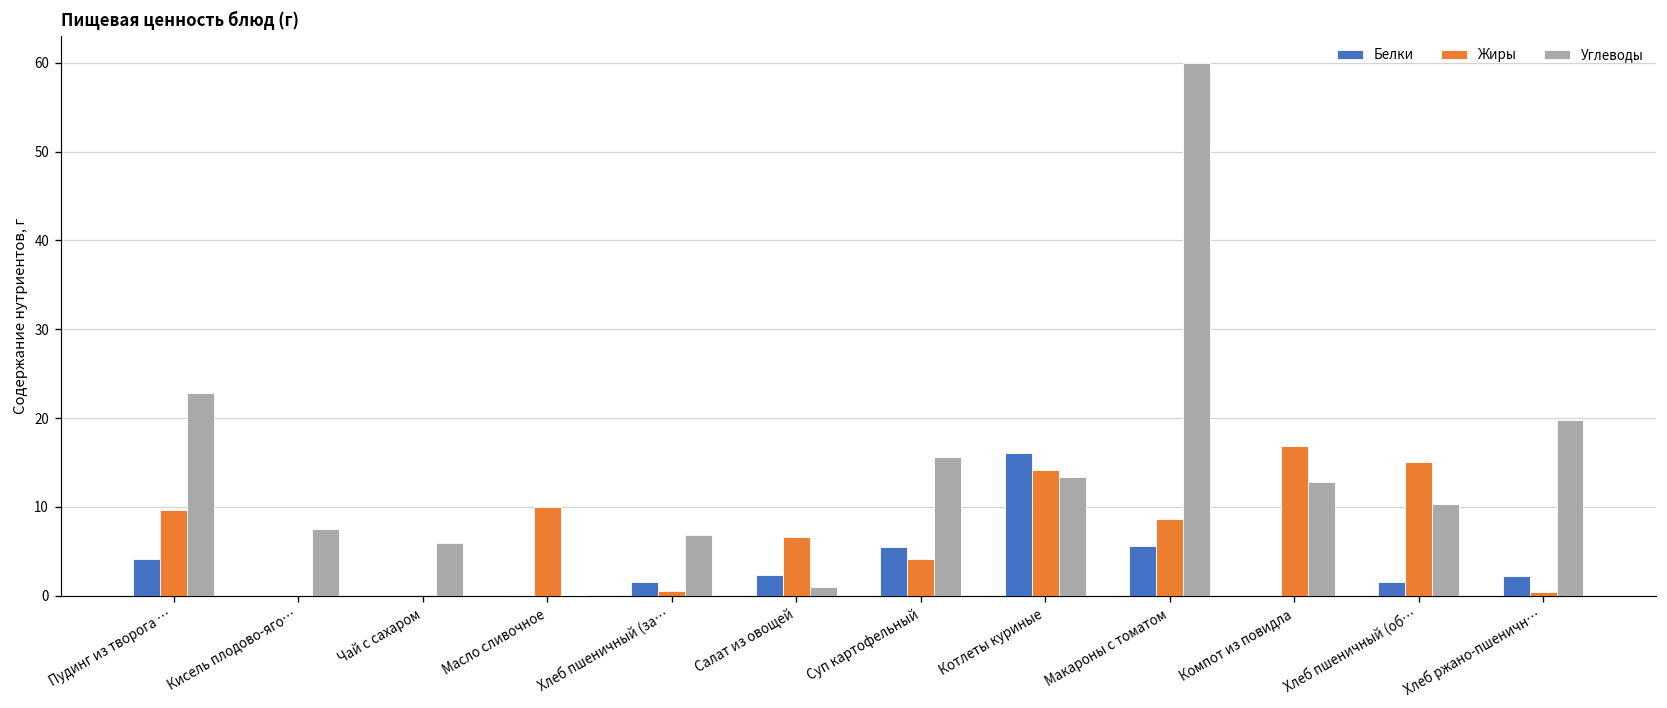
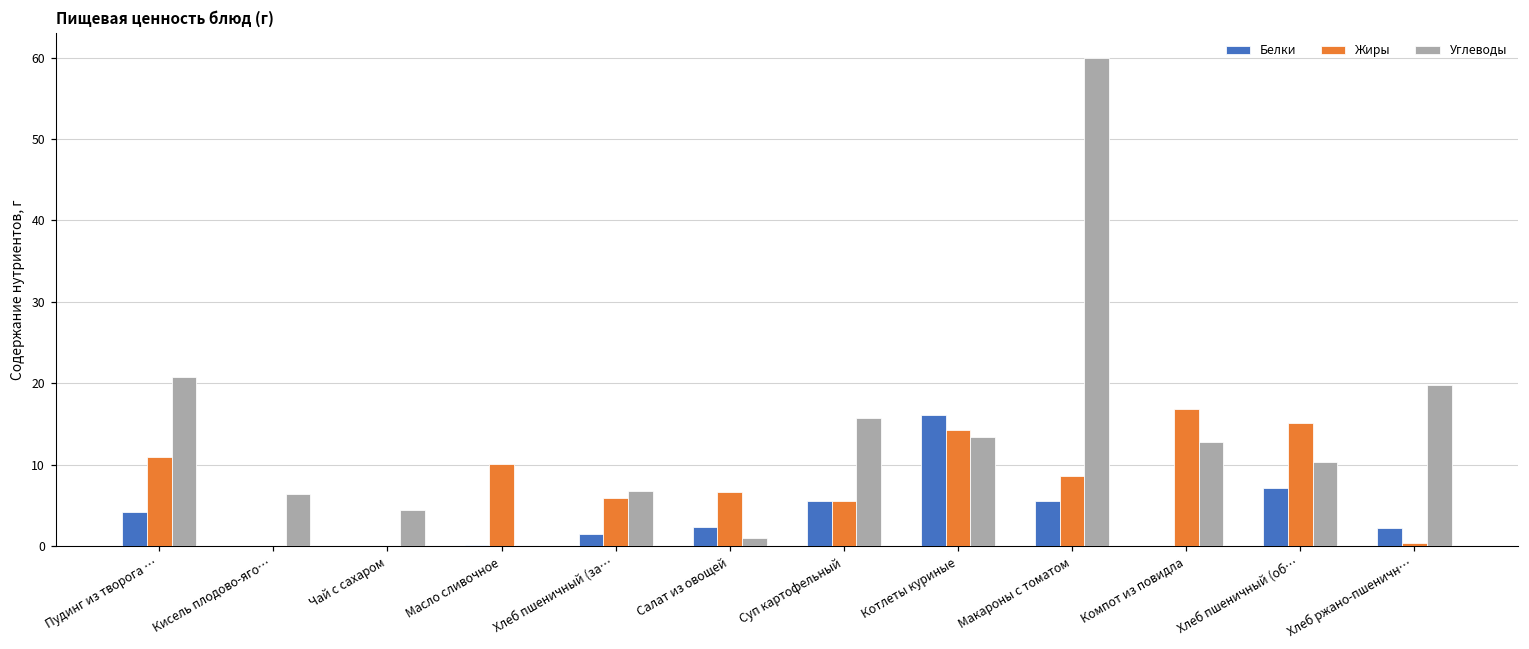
  {
    "Белки": {
      "Пудинг из творога …": 4,
      "Кисель плодово-яго…": 0,
      "Чай с сахаром": 0,
      "Хлеб пшеничный (за…": 2,
      "Салат из овощей": 2,
      "Суп картофельный": 6,
      "Котлеты куриные": 16,
      "Макароны с томатом": 6,
-     "Хлеб пшеничный (об…": 2,
+     "Хлеб пшеничный (об…": 7,
      "Хлеб ржано-пшеничн…": 2
    },
    "Жиры": {
-     "Пудинг из творога …": 10,
+     "Пудинг из творога …": 11,
      "Кисель плодово-яго…": 0,
      "Чай с сахаром": 0,
      "Масло сливочное": 10,
-     "Хлеб пшеничный (за…": 1,
+     "Хлеб пшеничный (за…": 6,
      "Салат из овощей": 7,
-     "Суп картофельный": 4,
+     "Суп картофельный": 5,
      "Котлеты куриные": 14,
      "Макароны с томатом": 9,
      "Компот из повидла": 17,
      "Хлеб пшеничный (об…": 15,
      "Хлеб ржано-пшеничн…": 0
    },
    "Углеводы": {
-     "Пудинг из творога …": 23,
-     "Кисель плодово-яго…": 8,
-     "Чай с сахаром": 6,
+     "Пудинг из творога …": 21,
+     "Кисель плодово-яго…": 6,
+     "Чай с сахаром": 4,
      "Хлеб пшеничный (за…": 7,
      "Салат из овощей": 1,
      "Суп картофельный": 16,
      "Котлеты куриные": 13,
      "Макароны с томатом": 60,
      "Компот из повидла": 13,
      "Хлеб пшеничный (об…": 10,
      "Хлеб ржано-пшеничн…": 20
    }
  }
